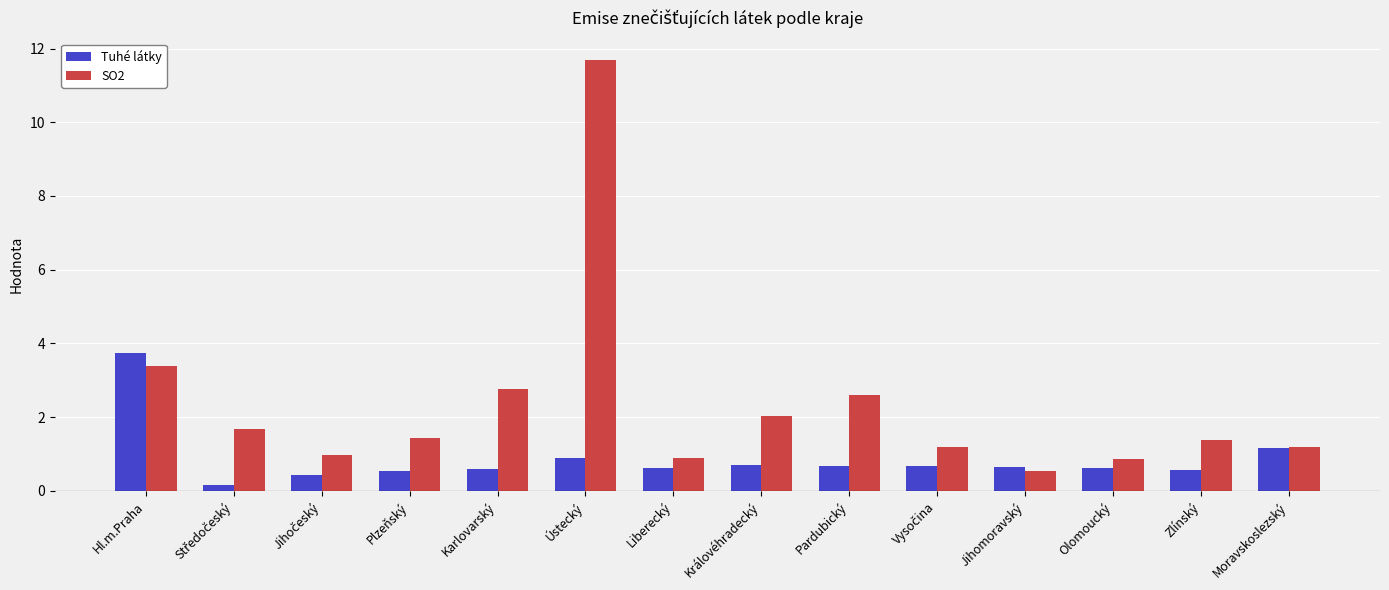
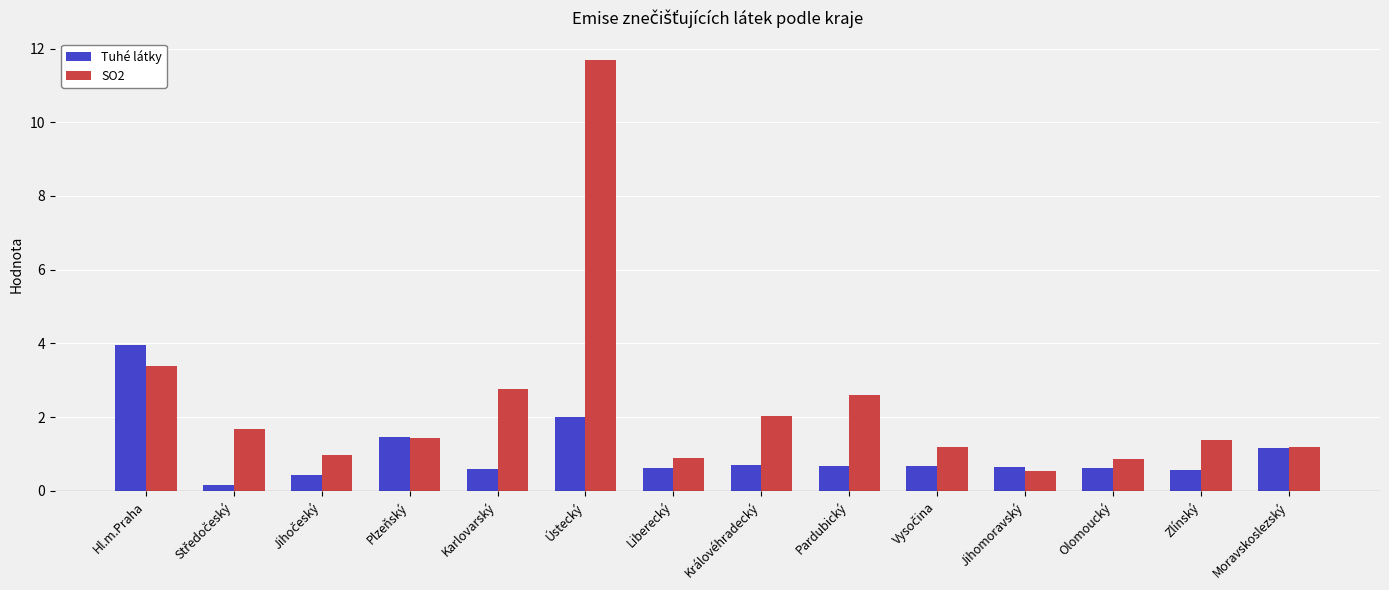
  {
    "Tuhé látky": {
-     "Hl.m.Praha": 3.7,
+     "Hl.m.Praha": 4.0,
      "Středočeský": 0.2,
      "Jihočeský": 0.4,
-     "Plzeňský": 0.5,
+     "Plzeňský": 1.5,
      "Karlovarský": 0.6,
-     "Ústecký": 0.9,
+     "Ústecký": 2.0,
      "Liberecký": 0.6,
      "Královéhradecký": 0.7,
      "Pardubický": 0.7,
      "Vysočina": 0.7,
      "Jihomoravský": 0.7,
      "Olomoucký": 0.6,
      "Zlínský": 0.6,
      "Moravskoslezský": 1.2
    },
    "SO2": {
      "Hl.m.Praha": 3.4,
      "Středočeský": 1.7,
      "Jihočeský": 1.0,
      "Plzeňský": 1.4,
      "Karlovarský": 2.8,
      "Ústecký": 11.7,
      "Liberecký": 0.9,
      "Královéhradecký": 2.0,
      "Pardubický": 2.6,
      "Vysočina": 1.2,
      "Jihomoravský": 0.6,
      "Olomoucký": 0.9,
      "Zlínský": 1.4,
      "Moravskoslezský": 1.2
    }
  }
